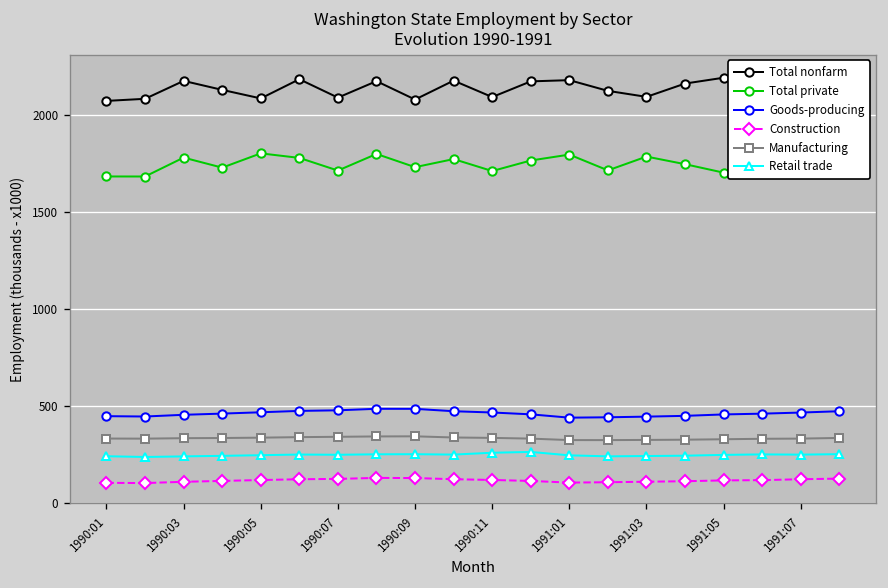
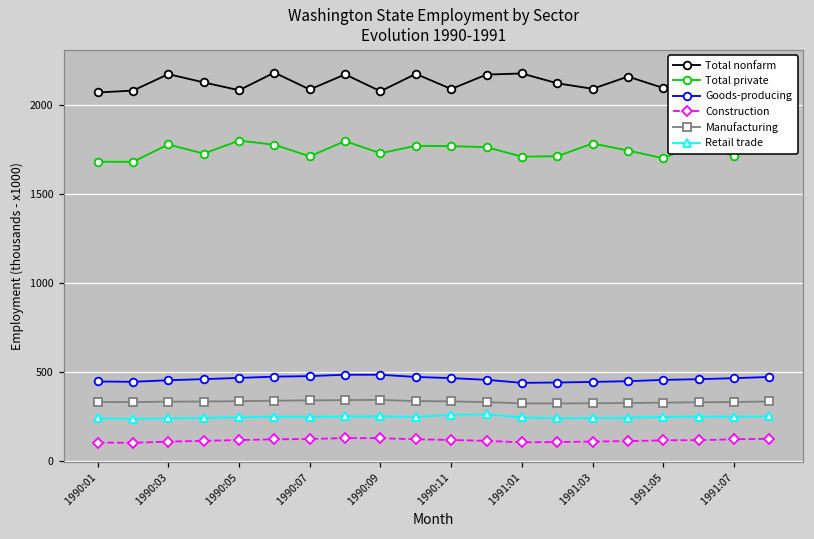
  {
    "Total nonfarm": {
      "1990:01": 2070,
      "1990:03": 2170,
      "1990:05": 2080,
      "1990:07": 2090,
      "1990:09": 2080,
      "1990:11": 2090,
      "1991:01": 2180,
      "1991:03": 2090,
-     "1991:05": 2190
+     "1991:05": 2100
    },
    "Total private": {
      "1990:01": 1680,
      "1990:03": 1780,
      "1990:05": 1800,
      "1990:07": 1710,
      "1990:09": 1730,
-     "1990:11": 1710,
-     "1991:01": 1790,
+     "1990:11": 1770,
+     "1991:01": 1710,
      "1991:03": 1780,
      "1991:05": 1700
    },
    "Goods-producing": {
      "1990:01": 450,
      "1990:03": 450,
      "1990:05": 470,
      "1990:07": 480,
      "1990:09": 480,
      "1990:11": 470,
      "1991:01": 440,
      "1991:03": 440,
      "1991:05": 460,
      "1991:07": 470
    },
    "Construction": {
      "1990:01": 100,
      "1990:03": 110,
      "1990:05": 120,
      "1990:07": 120,
      "1990:09": 130,
      "1990:11": 120,
      "1991:01": 100,
      "1991:03": 110,
      "1991:05": 120,
      "1991:07": 120
    },
    "Manufacturing": {
      "1990:01": 330,
      "1990:03": 330,
      "1990:05": 340,
      "1990:07": 340,
      "1990:09": 340,
      "1990:11": 330,
      "1991:01": 320,
      "1991:03": 320,
      "1991:05": 330,
      "1991:07": 330
    },
    "Retail trade": {
      "1990:01": 240,
      "1990:03": 240,
      "1990:05": 250,
      "1990:07": 250,
      "1990:09": 250,
      "1990:11": 260,
      "1991:01": 250,
      "1991:03": 240,
      "1991:05": 250,
      "1991:07": 250
    }
  }
